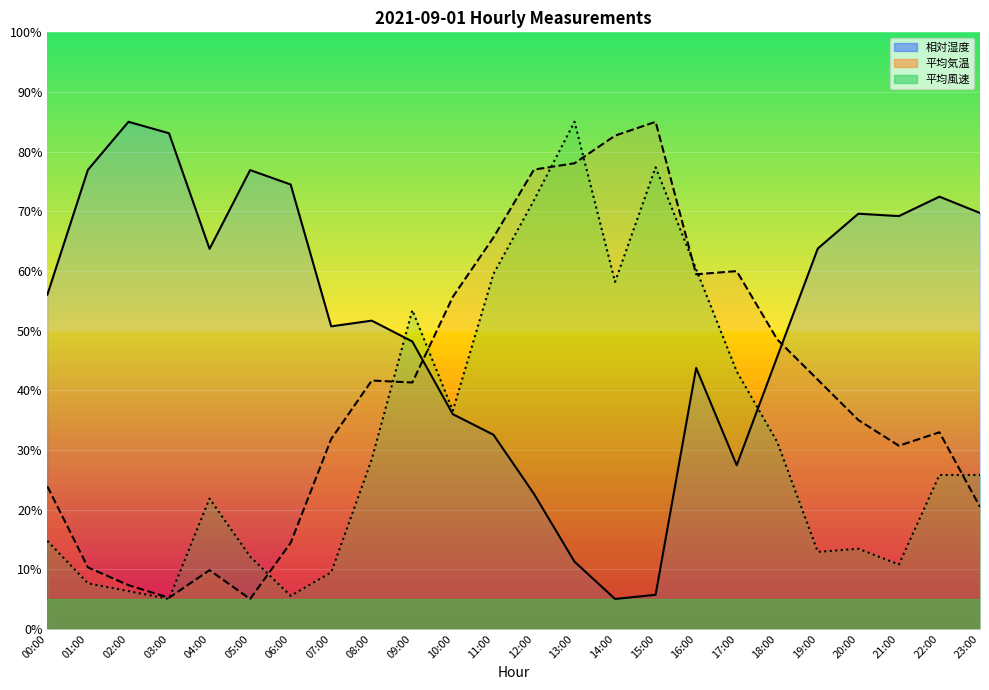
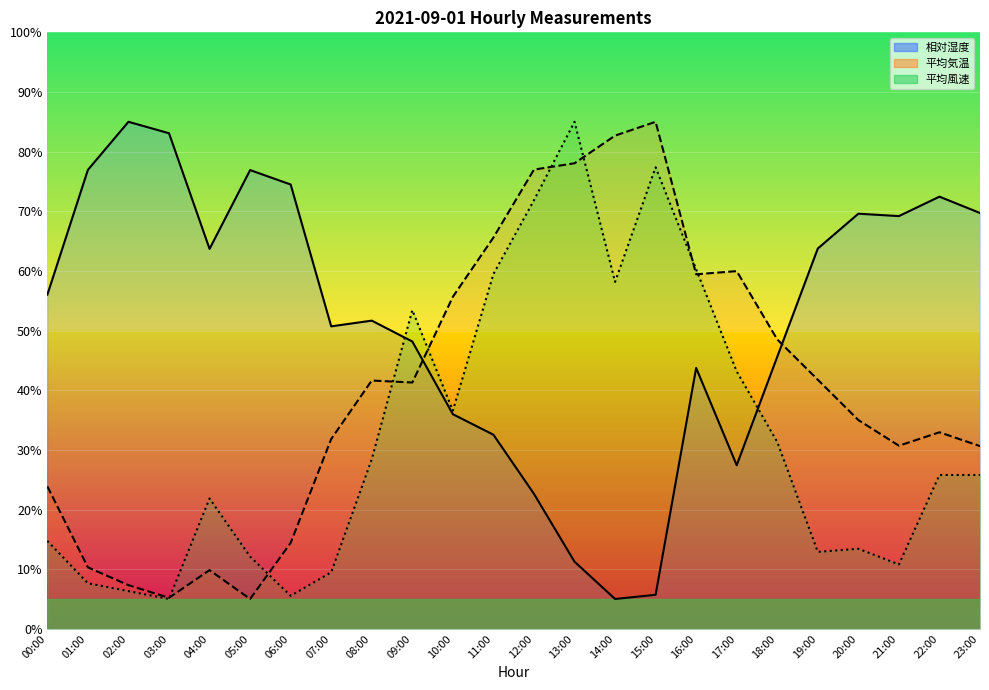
  {
    "平均気温": {
      "00:00": "24%",
      "01:00": "10%",
      "02:00": "7%",
      "04:00": "10%",
      "06:00": "14%",
      "07:00": "32%",
      "08:00": "42%",
      "09:00": "41%",
      "10:00": "56%",
      "11:00": "66%",
      "12:00": "77%",
      "13:00": "78%",
      "14:00": "83%",
      "15:00": "85%",
      "16:00": "59%",
      "17:00": "60%",
      "18:00": "49%",
      "19:00": "42%",
      "20:00": "35%",
      "21:00": "31%",
      "22:00": "33%",
-     "23:00": "20%"
+     "23:00": "31%"
    }
  }
